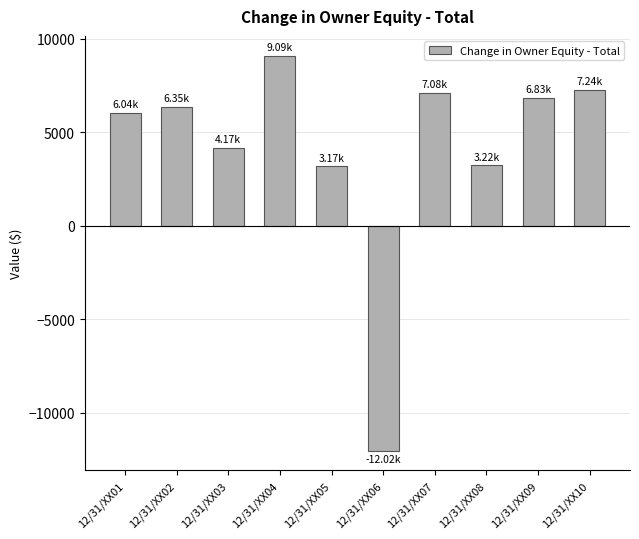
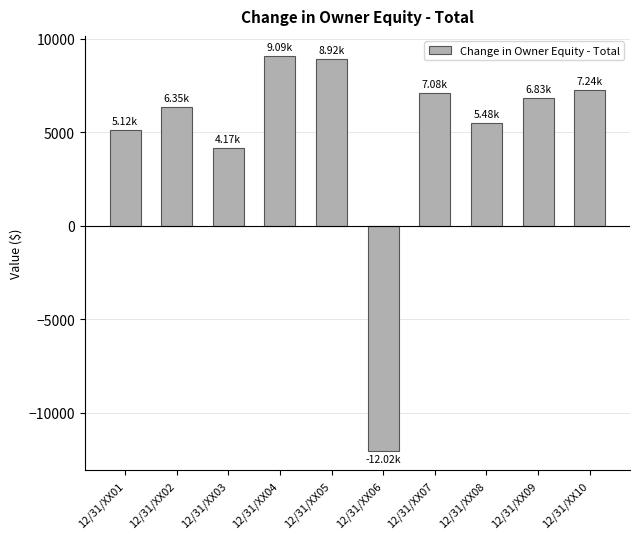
  {
-   "12/31/XX01": "6.04k",
+   "12/31/XX01": "5.12k",
    "12/31/XX02": "6.35k",
    "12/31/XX03": "4.17k",
    "12/31/XX04": "9.09k",
-   "12/31/XX05": "3.17k",
+   "12/31/XX05": "8.92k",
    "12/31/XX06": "-12.02k",
    "12/31/XX07": "7.08k",
-   "12/31/XX08": "3.22k",
+   "12/31/XX08": "5.48k",
    "12/31/XX09": "6.83k",
    "12/31/XX10": "7.24k"
  }
